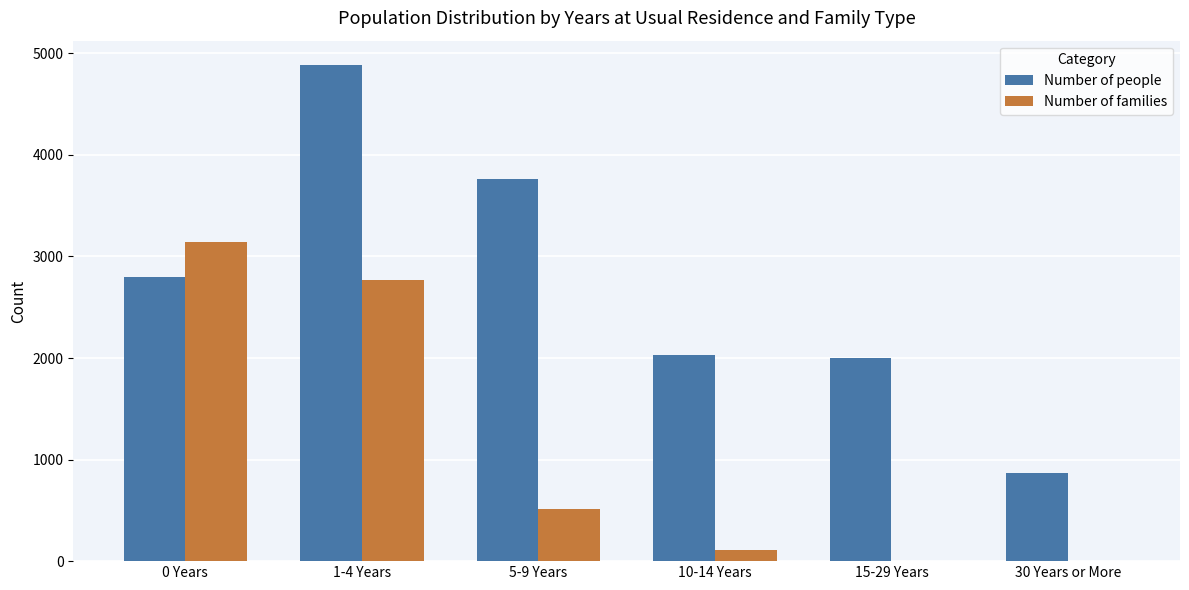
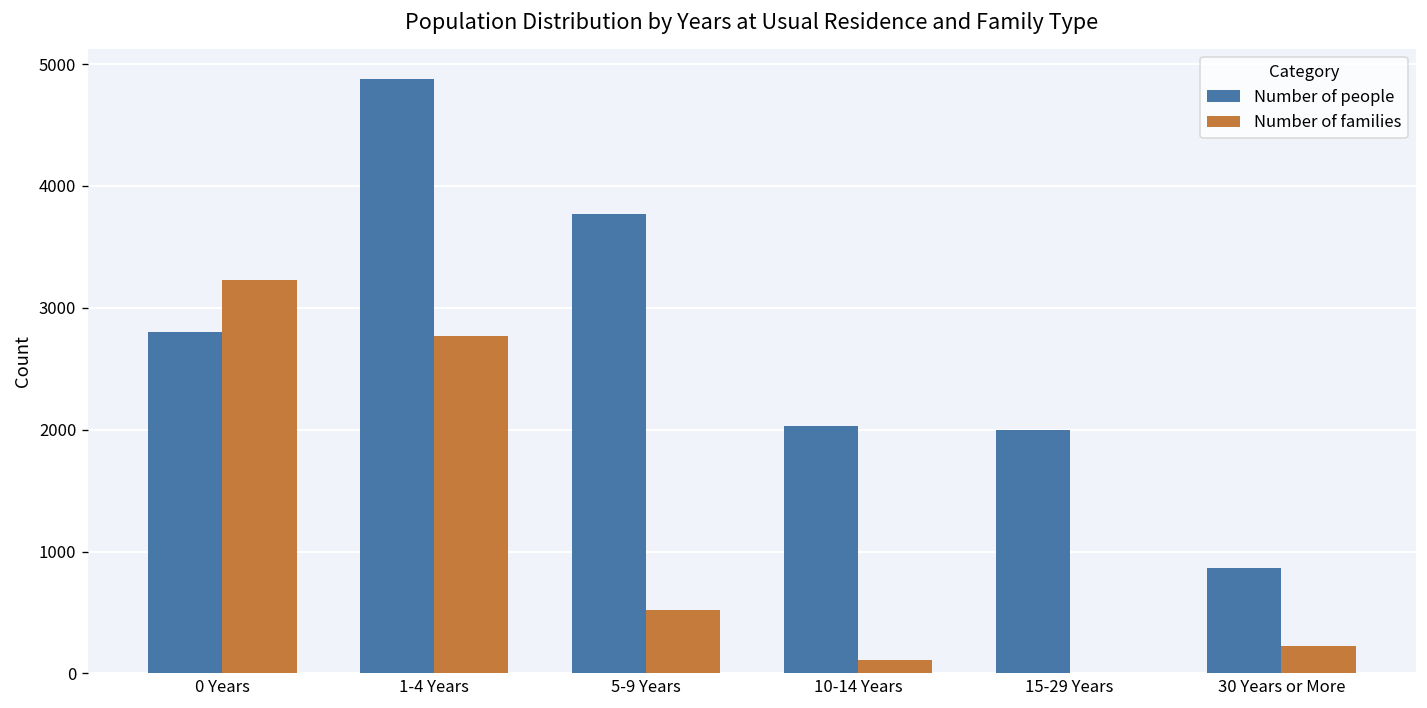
  {
    "Number of people": {
      "0 Years": 2800,
      "1-4 Years": 4880,
      "5-9 Years": 3770,
      "10-14 Years": 2030,
      "15-29 Years": 2000,
      "30 Years or More": 870
    },
    "Number of families": {
-     "0 Years": 3140,
+     "0 Years": 3230,
      "1-4 Years": 2770,
      "5-9 Years": 520,
      "10-14 Years": 110,
      "15-29 Years": 0,
-     "30 Years or More": 0
+     "30 Years or More": 230
    }
  }
